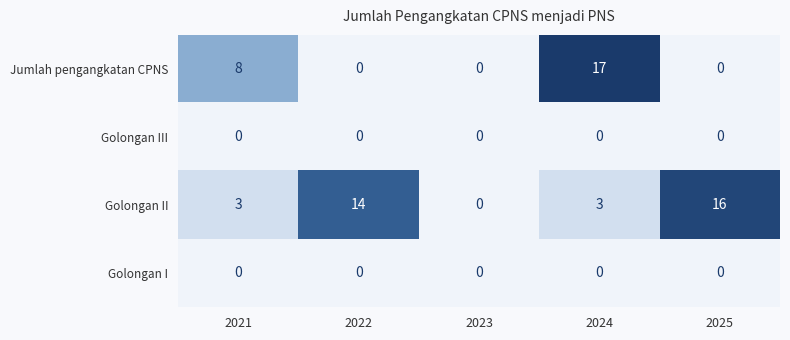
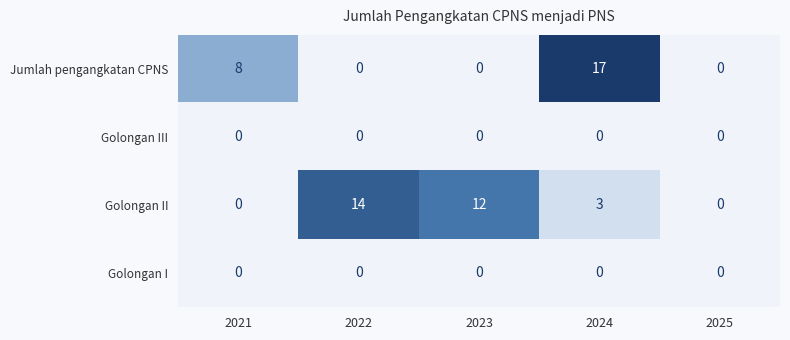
  {
    "Jumlah pengangkatan CPNS": {
      "2021": 8,
      "2022": 0,
      "2023": 0,
      "2024": 17,
      "2025": 0
    },
    "Golongan III": {
      "2021": 0,
      "2022": 0,
      "2023": 0,
      "2024": 0,
      "2025": 0
    },
    "Golongan II": {
-     "2021": 3,
+     "2021": 0,
      "2022": 14,
-     "2023": 0,
+     "2023": 12,
      "2024": 3,
-     "2025": 16
+     "2025": 0
    },
    "Golongan I": {
      "2021": 0,
      "2022": 0,
      "2023": 0,
      "2024": 0,
      "2025": 0
    }
  }
